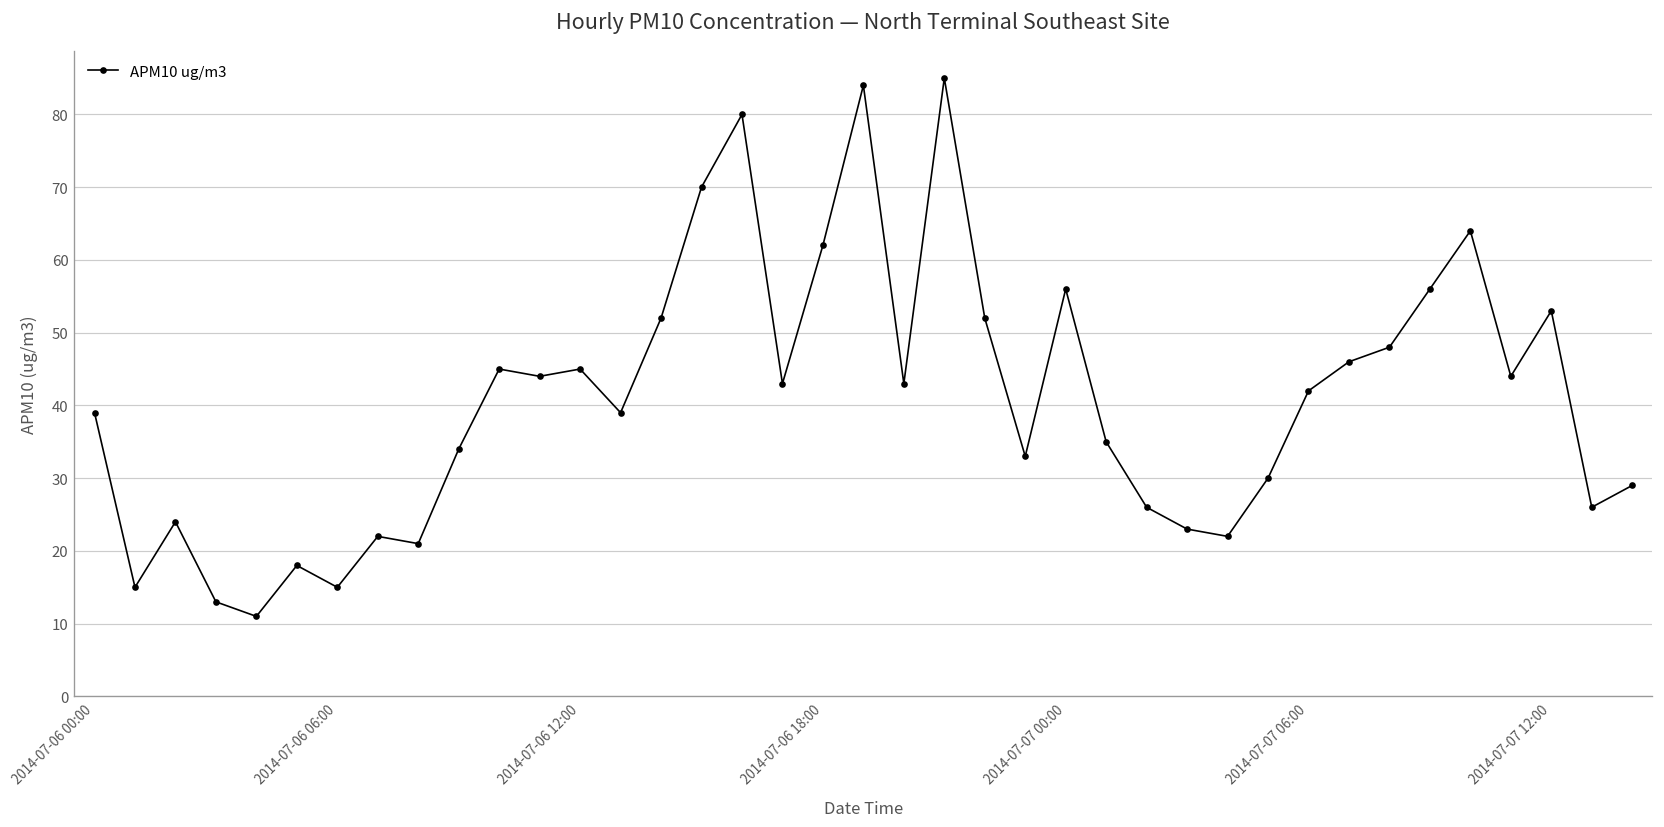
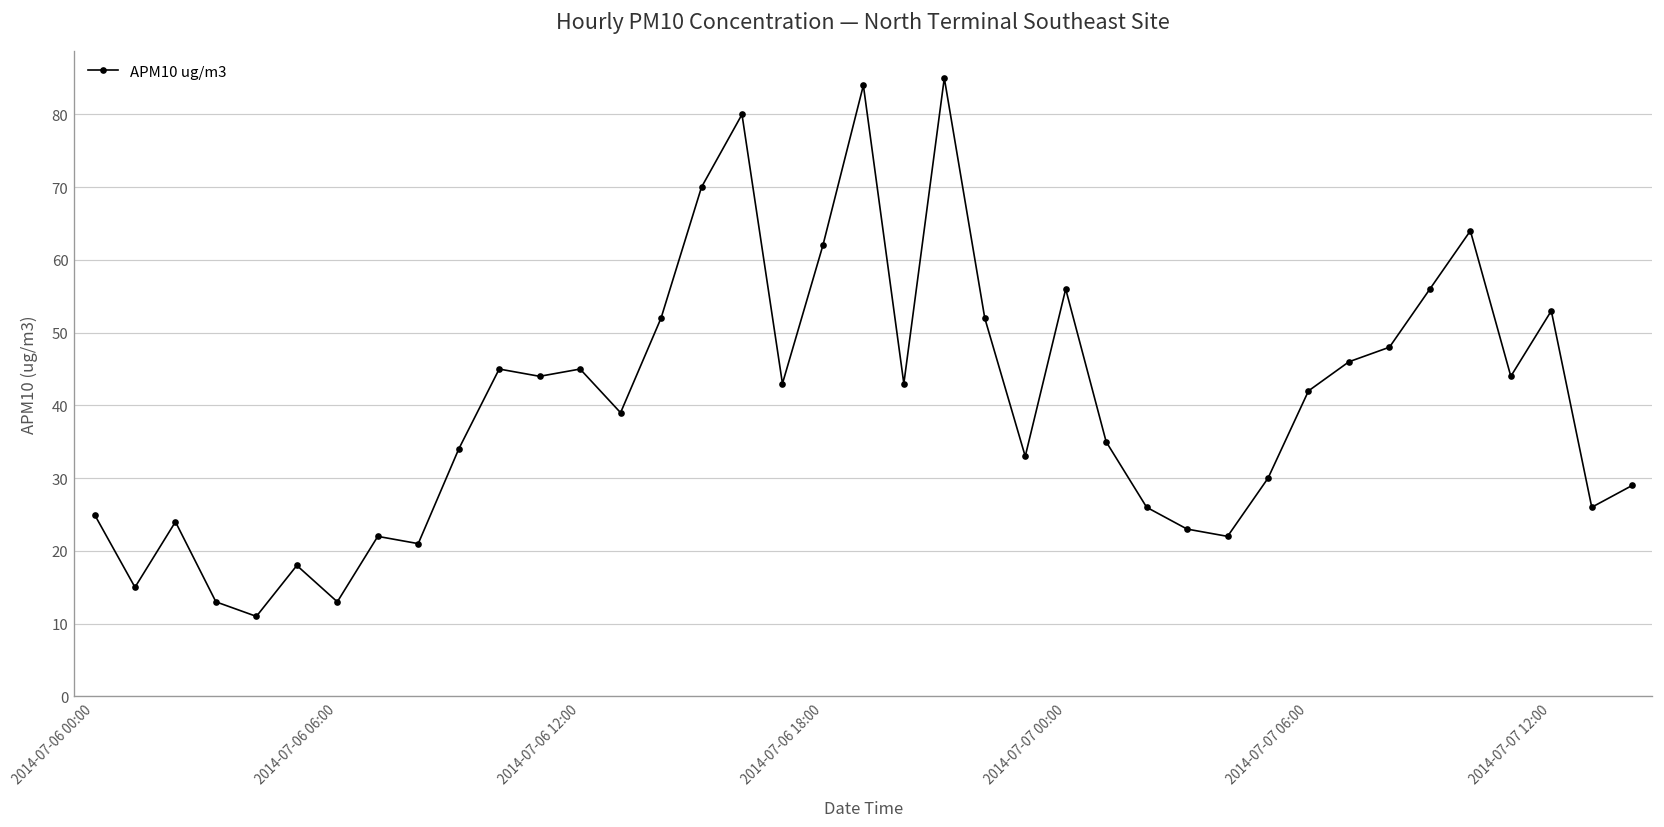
  {
-   "2014-07-06 00:00": 39,
-   "2014-07-06 06:00": 15,
+   "2014-07-06 00:00": 25,
+   "2014-07-06 06:00": 13,
    "2014-07-06 12:00": 45,
    "2014-07-06 18:00": 62,
    "2014-07-07 00:00": 56,
    "2014-07-07 06:00": 42,
    "2014-07-07 12:00": 53
  }
